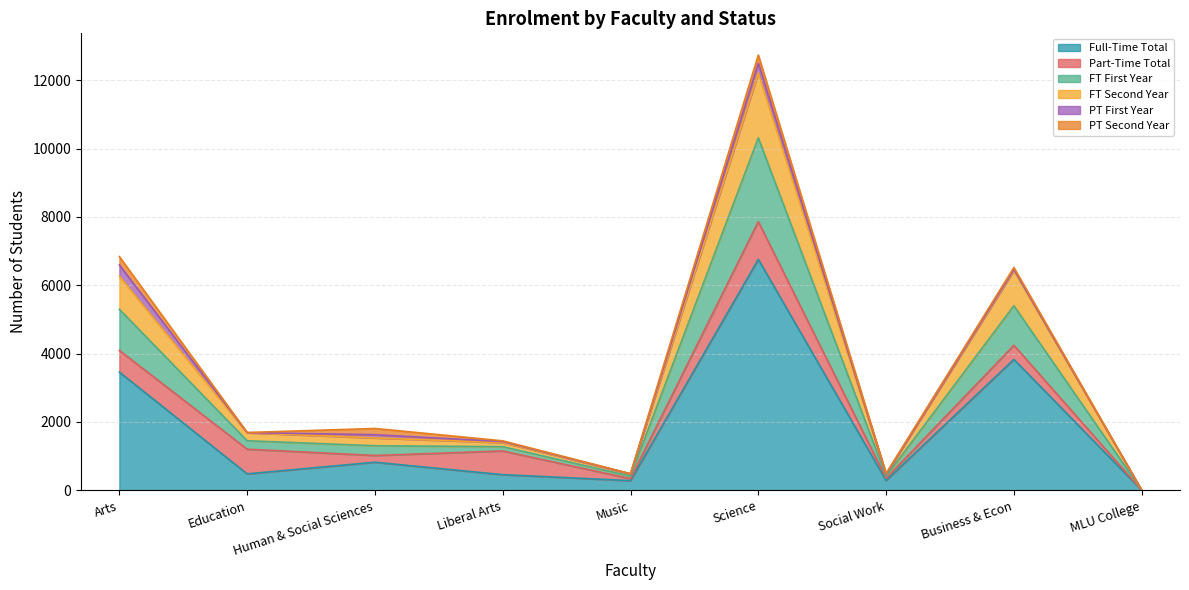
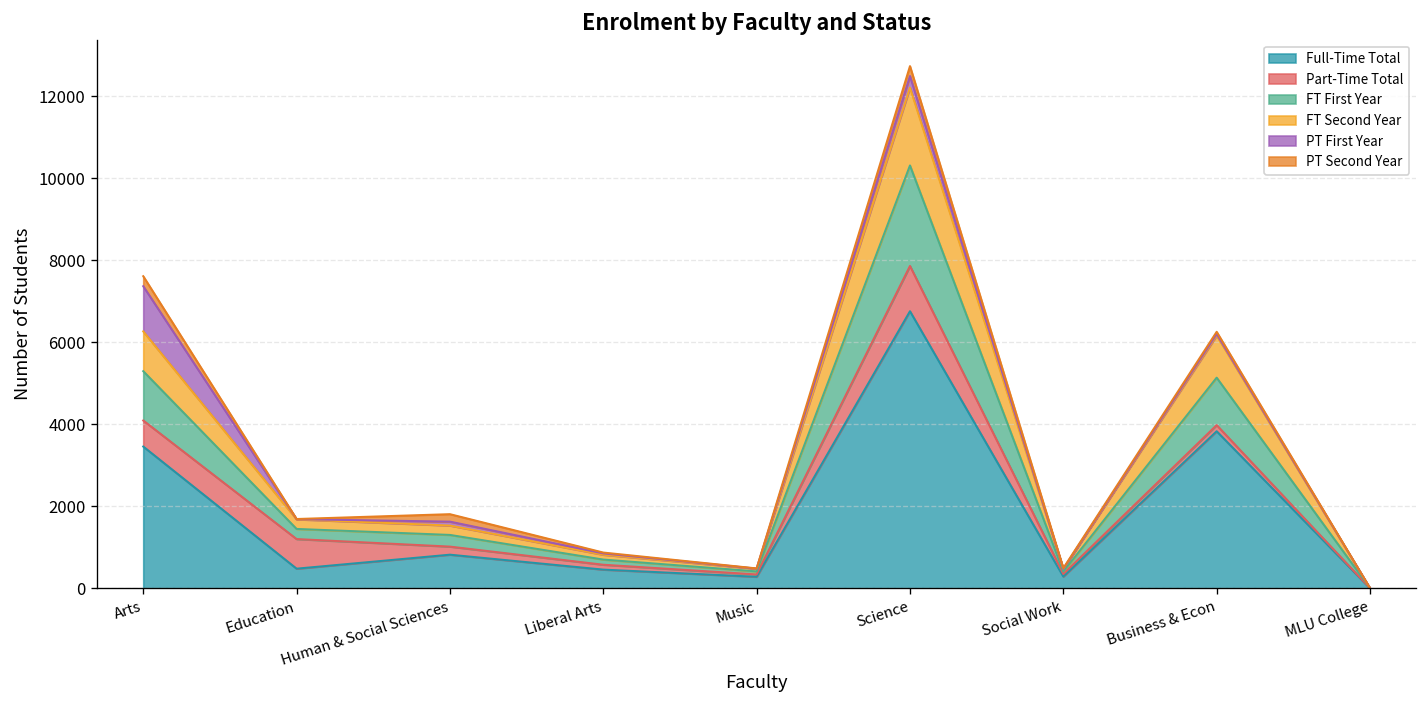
  {
    "Part-Time Total": {
      "Arts": 600,
      "Education": 700,
      "Human & Social Sciences": 200,
-     "Liberal Arts": 700,
+     "Liberal Arts": 100,
      "Science": 1100,
-     "Business & Econ": 400
+     "Business & Econ": 200
    },
    "PT First Year": {
-     "Arts": 300,
+     "Arts": 1100,
      "Human & Social Sciences": 100,
      "Science": 300
    }
  }
